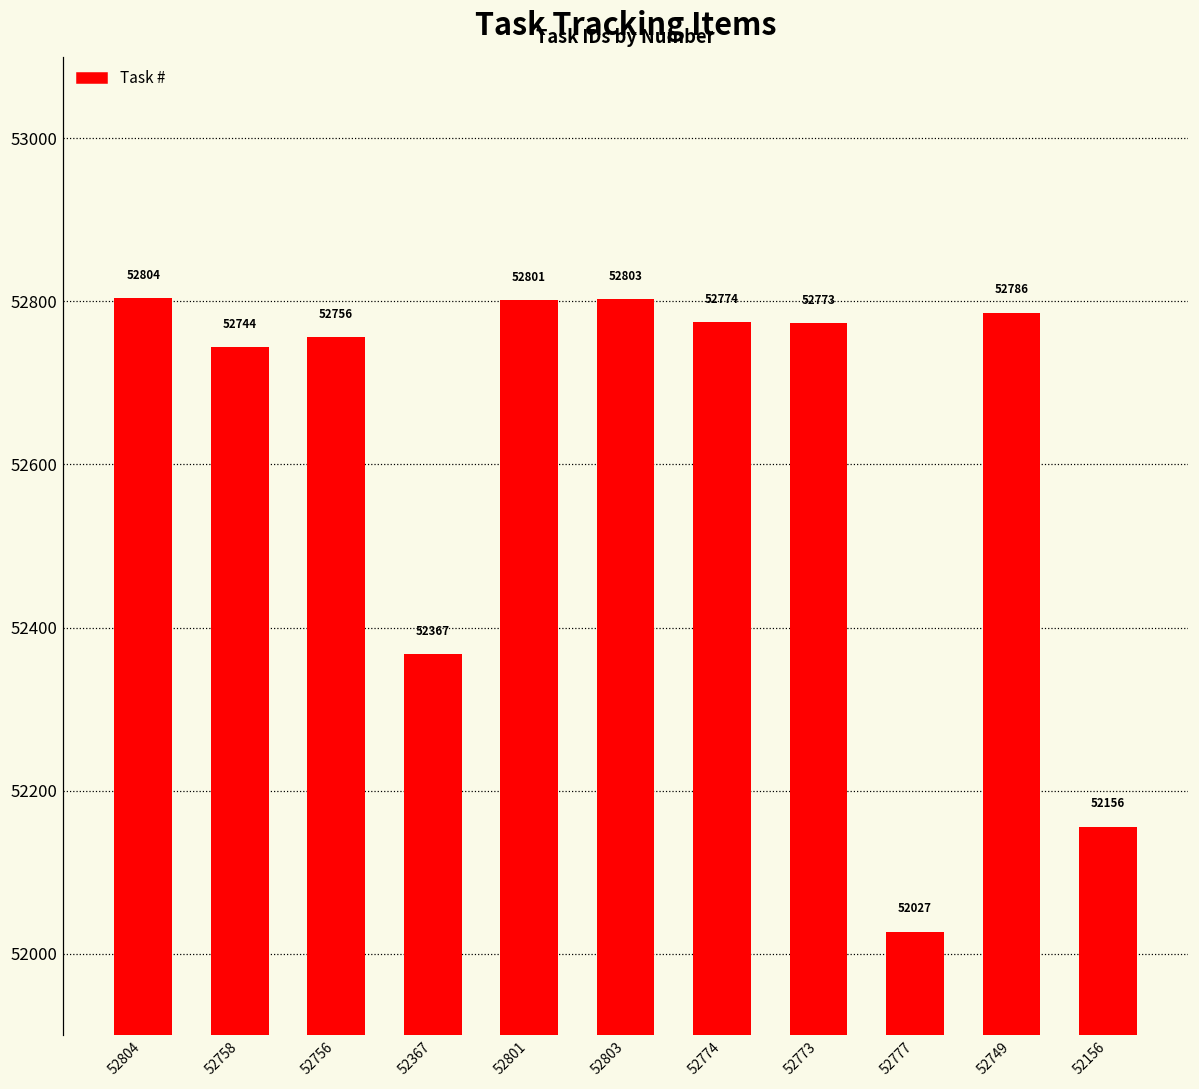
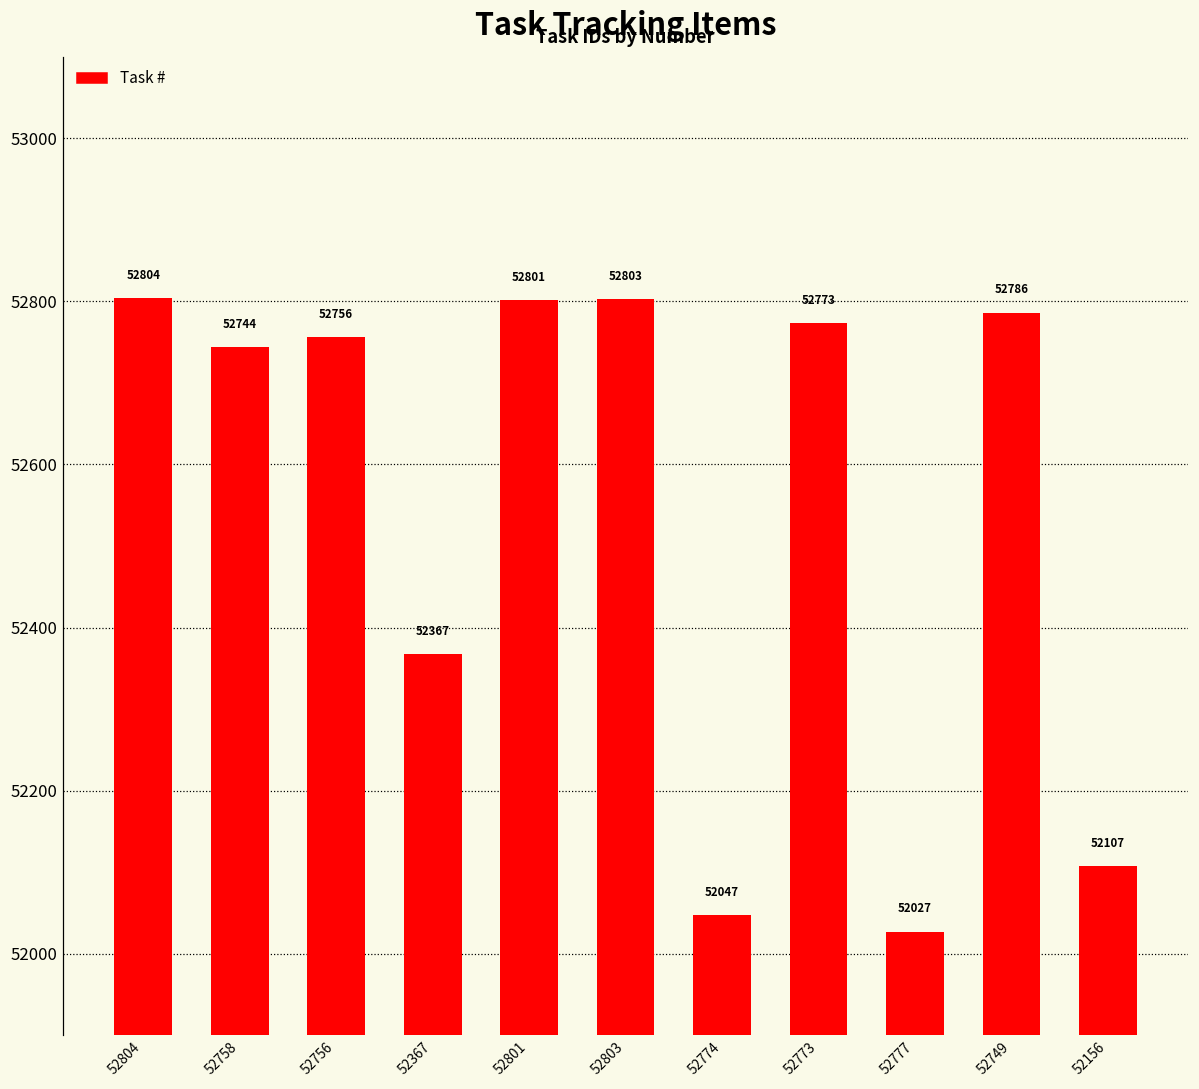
  {
    "52804": 52804,
    "52758": 52744,
    "52756": 52756,
    "52367": 52367,
    "52801": 52801,
    "52803": 52803,
-   "52774": 52774,
+   "52774": 52047,
    "52773": 52773,
    "52777": 52027,
    "52749": 52786,
-   "52156": 52156
+   "52156": 52107
  }
